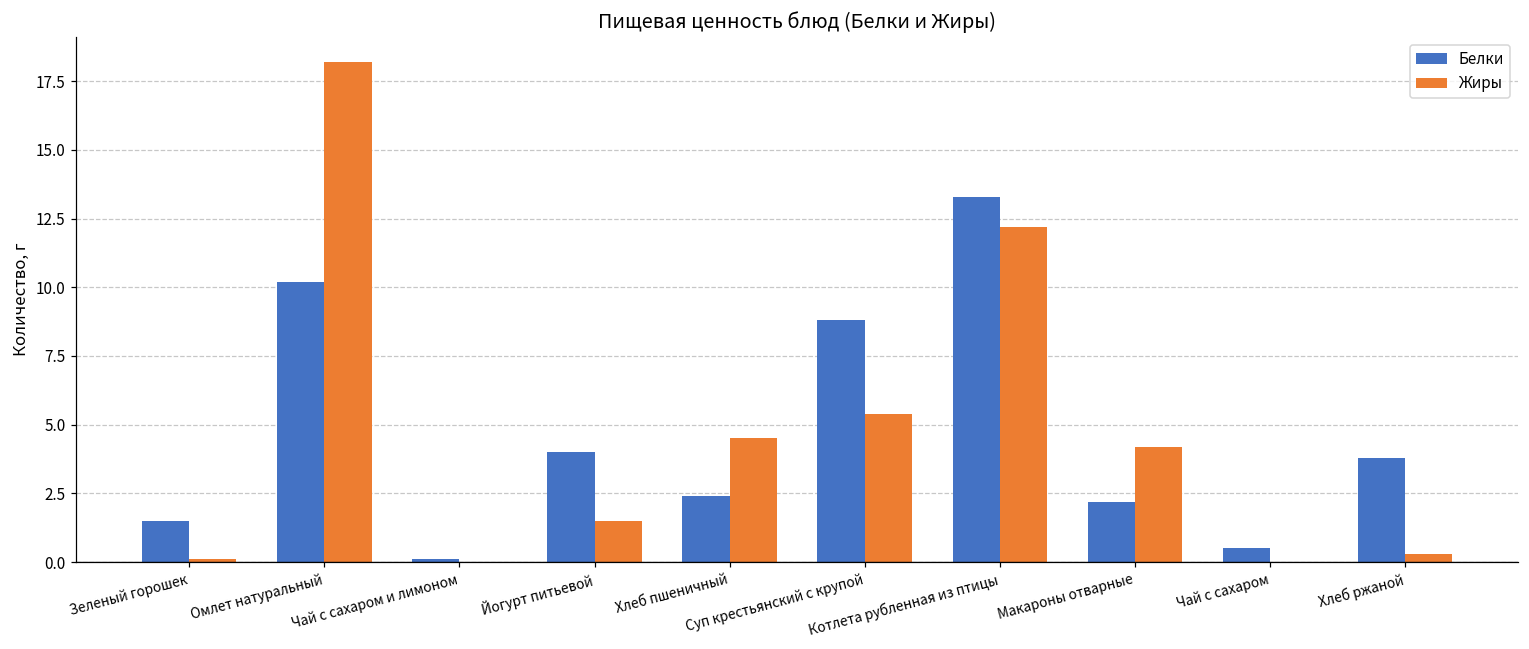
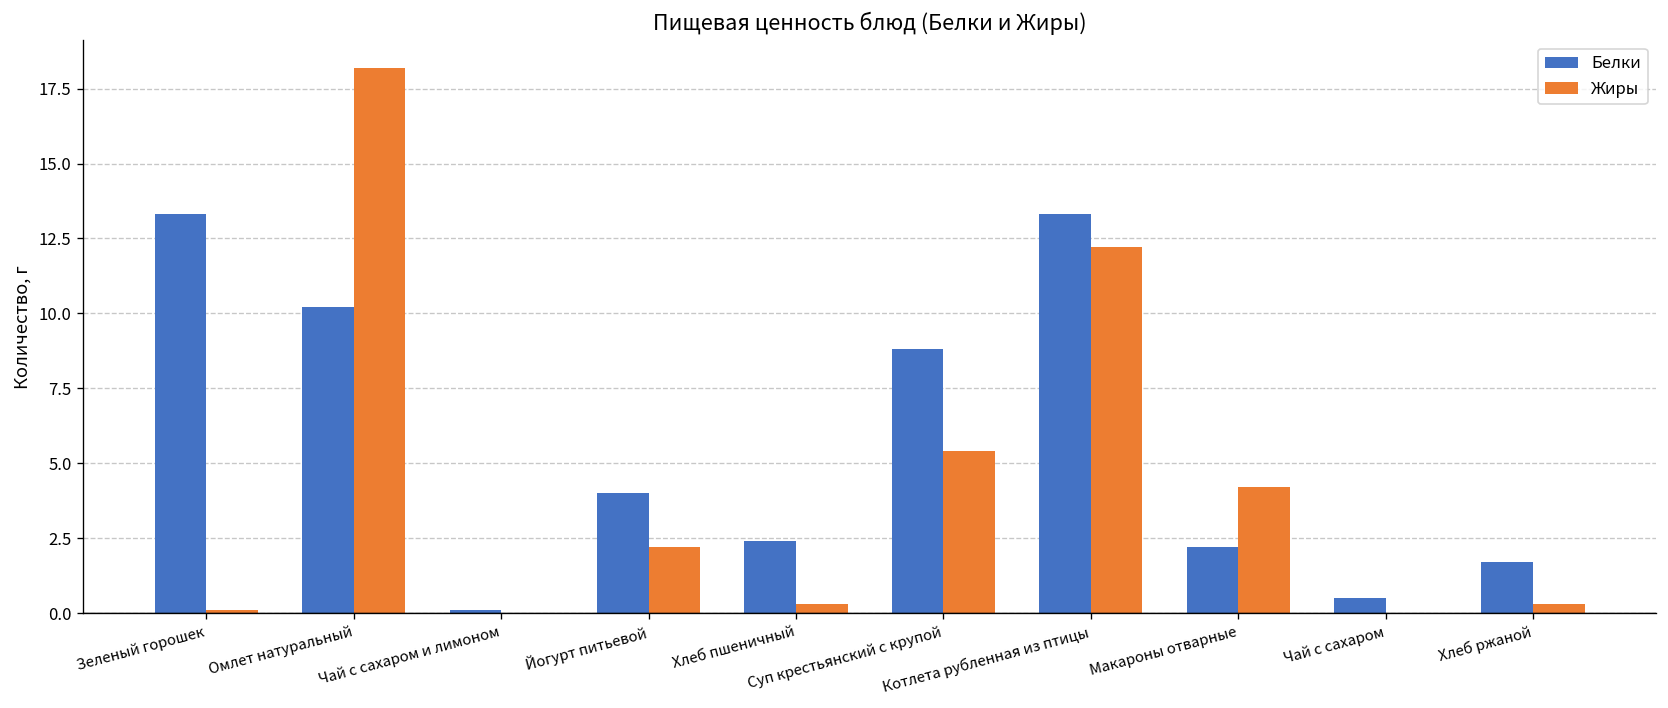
  {
    "Белки": {
-     "Зеленый горошек": 1.5,
+     "Зеленый горошек": 13.3,
      "Омлет натуральный": 10.2,
      "Йогурт питьевой": 4.0,
      "Хлеб пшеничный": 2.4,
      "Суп крестьянский с крупой": 8.8,
      "Котлета рубленная из птицы": 13.3,
      "Макароны отварные": 2.2,
      "Чай с сахаром": 0.5,
-     "Хлеб ржаной": 3.8
+     "Хлеб ржаной": 1.7
    },
    "Жиры": {
      "Омлет натуральный": 18.2,
      "Чай с сахаром и лимоном": 0.0,
-     "Йогурт питьевой": 1.5,
-     "Хлеб пшеничный": 4.5,
+     "Йогурт питьевой": 2.2,
+     "Хлеб пшеничный": 0.3,
      "Суп крестьянский с крупой": 5.4,
      "Котлета рубленная из птицы": 12.2,
      "Макароны отварные": 4.2,
      "Чай с сахаром": 0.0,
      "Хлеб ржаной": 0.3
    }
  }
